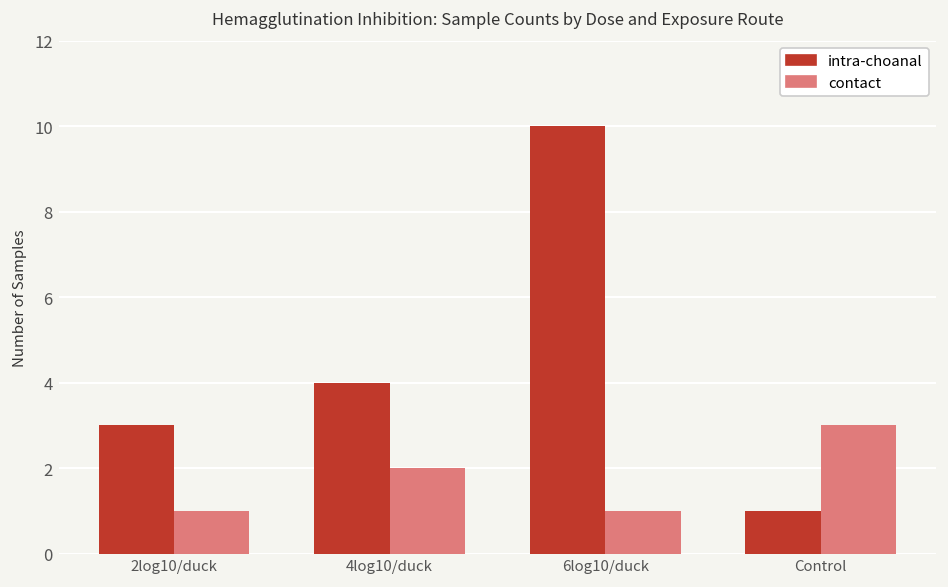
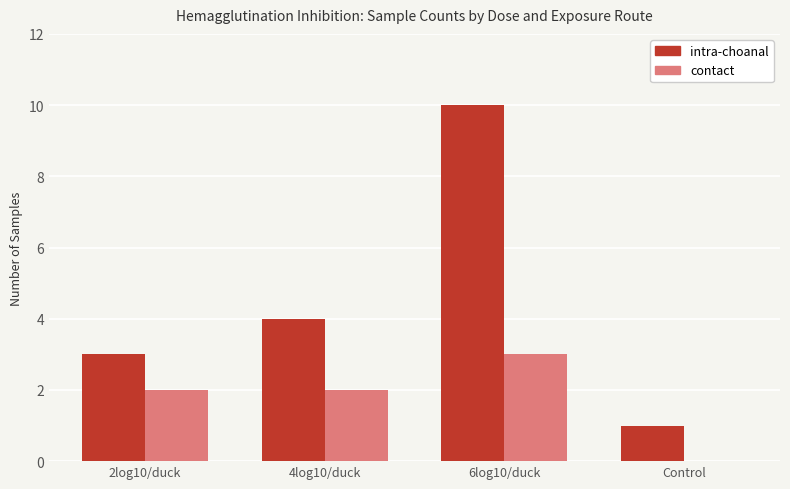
  {
    "intra-choanal": {
      "2log10/duck": 3,
      "4log10/duck": 4,
      "6log10/duck": 10,
      "Control": 1
    },
    "contact": {
-     "2log10/duck": 1,
+     "2log10/duck": 2,
      "4log10/duck": 2,
-     "6log10/duck": 1,
-     "Control": 3
+     "6log10/duck": 3,
+     "Control": 0
    }
  }
